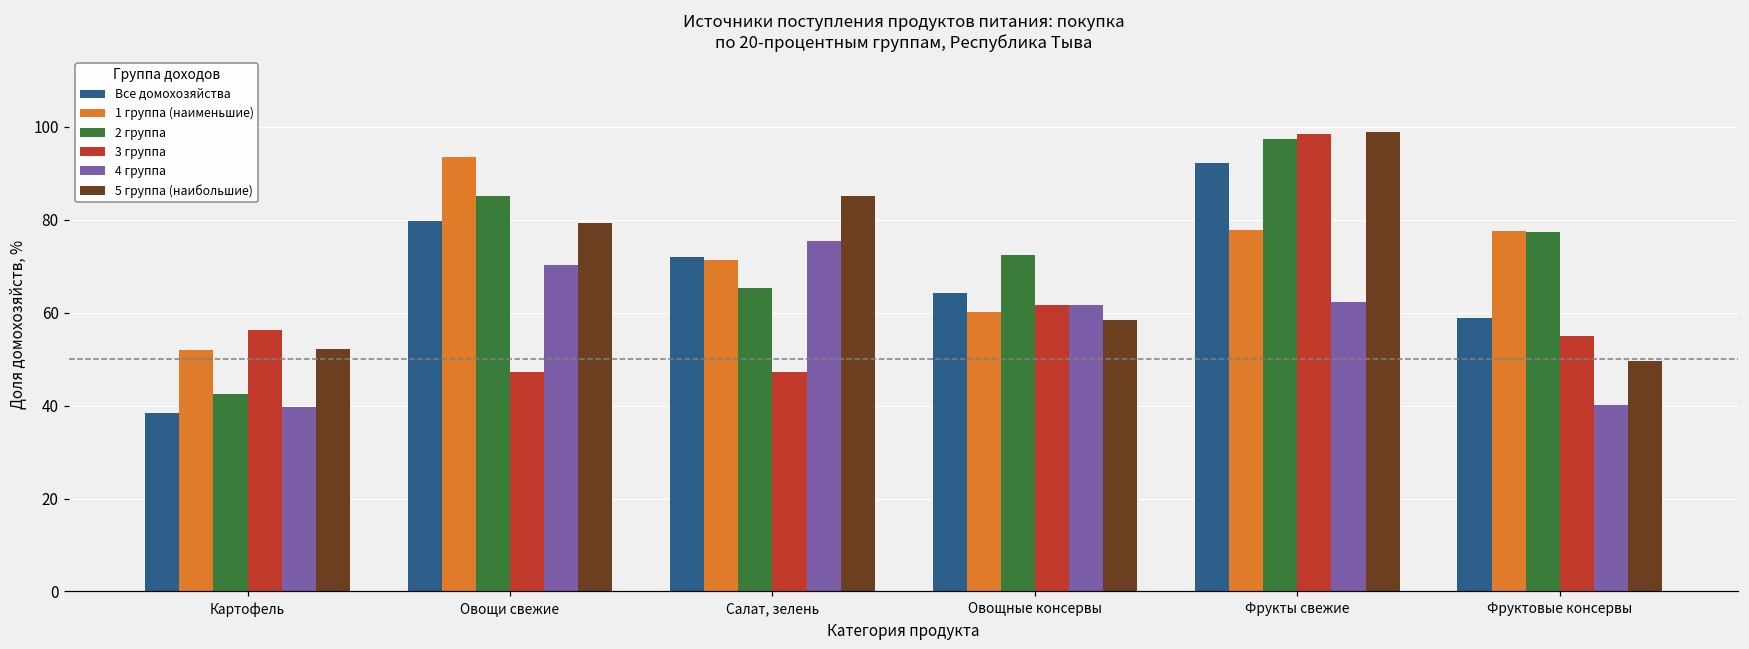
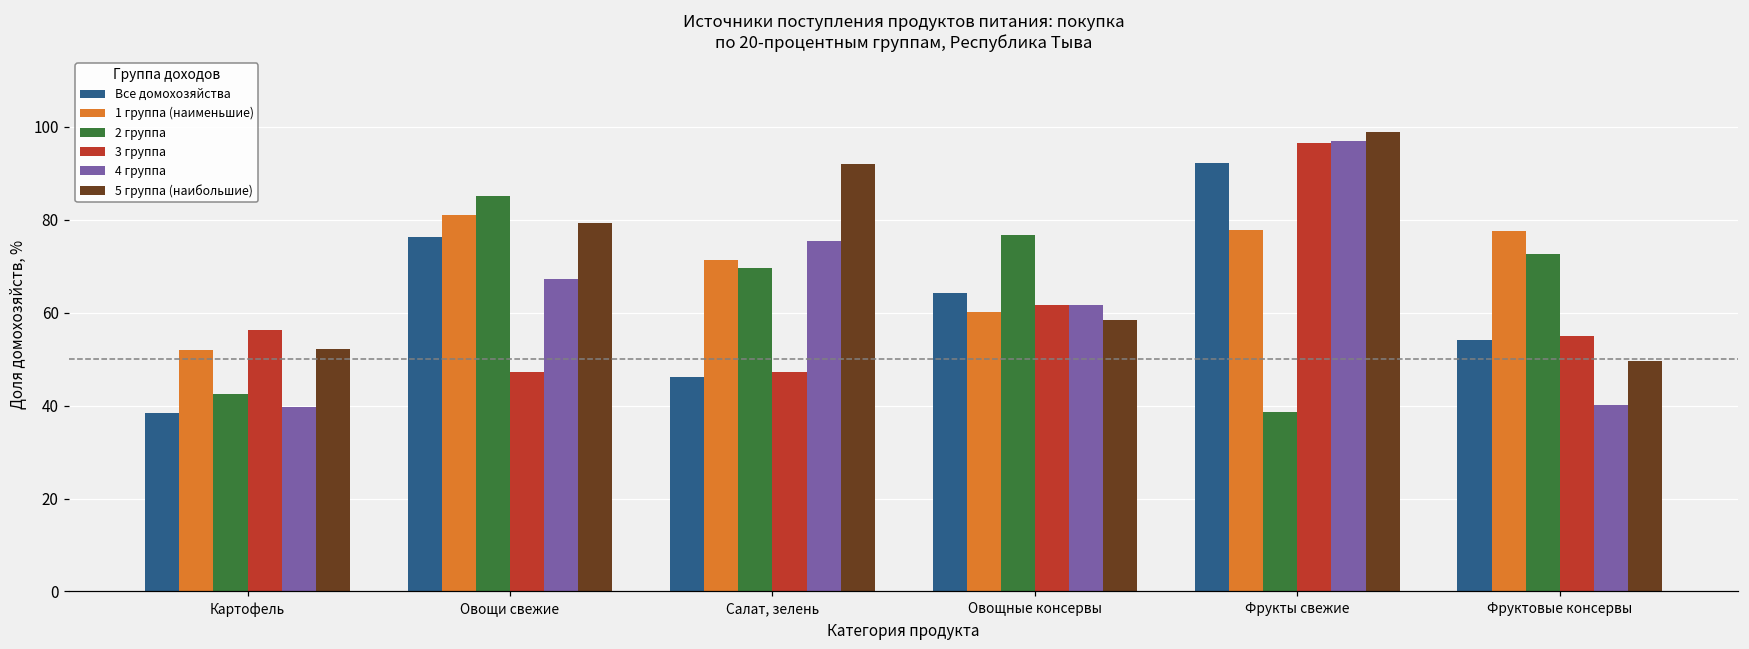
  {
    "Все домохозяйства": {
      "Картофель": 38,
-     "Овощи свежие": 80,
-     "Салат, зелень": 72,
+     "Овощи свежие": 76,
+     "Салат, зелень": 46,
      "Овощные консервы": 64,
      "Фрукты свежие": 92,
-     "Фруктовые консервы": 59
+     "Фруктовые консервы": 54
    },
    "1 группа (наименьшие)": {
      "Картофель": 52,
-     "Овощи свежие": 93,
+     "Овощи свежие": 81,
      "Салат, зелень": 71,
      "Овощные консервы": 60,
      "Фрукты свежие": 78,
      "Фруктовые консервы": 78
    },
    "2 группа": {
      "Картофель": 43,
      "Овощи свежие": 85,
-     "Салат, зелень": 65,
-     "Овощные консервы": 72,
-     "Фрукты свежие": 97,
-     "Фруктовые консервы": 77
+     "Салат, зелень": 70,
+     "Овощные консервы": 77,
+     "Фрукты свежие": 39,
+     "Фруктовые консервы": 73
    },
    "3 группа": {
      "Картофель": 56,
      "Овощи свежие": 47,
      "Салат, зелень": 47,
      "Овощные консервы": 62,
-     "Фрукты свежие": 98,
+     "Фрукты свежие": 97,
      "Фруктовые консервы": 55
    },
    "4 группа": {
      "Картофель": 40,
-     "Овощи свежие": 70,
+     "Овощи свежие": 67,
      "Салат, зелень": 75,
      "Овощные консервы": 62,
-     "Фрукты свежие": 62,
+     "Фрукты свежие": 97,
      "Фруктовые консервы": 40
    },
    "5 группа (наибольшие)": {
      "Картофель": 52,
      "Овощи свежие": 79,
-     "Салат, зелень": 85,
+     "Салат, зелень": 92,
      "Овощные консервы": 58,
      "Фрукты свежие": 99,
      "Фруктовые консервы": 50
    }
  }
